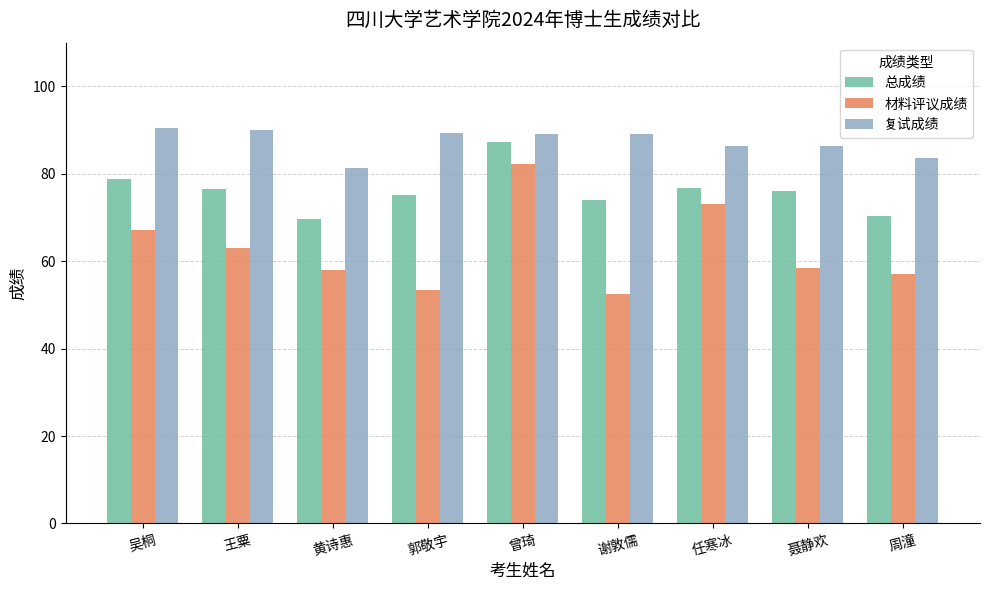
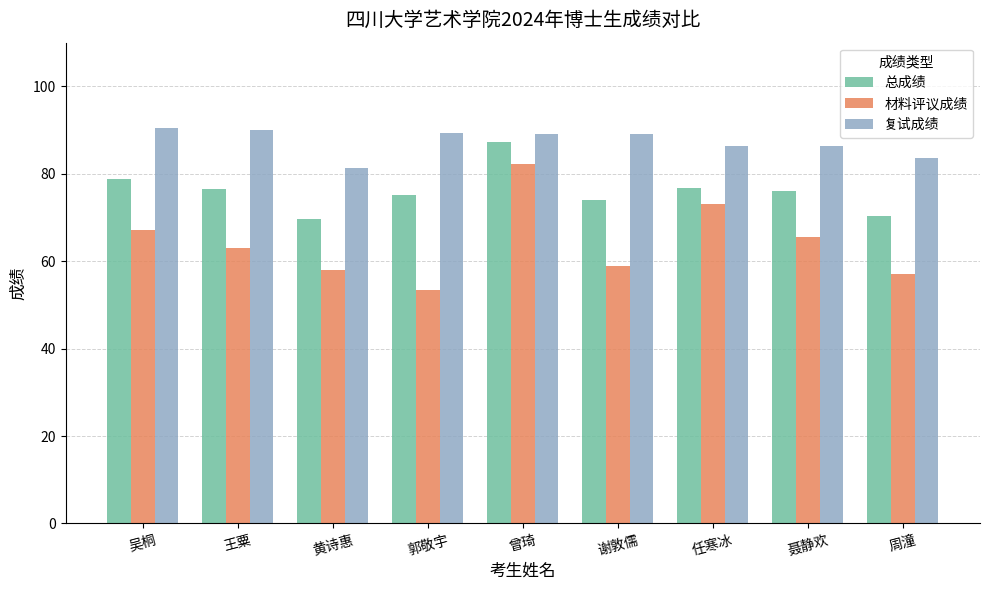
  {
    "材料评议成绩": {
      "吴桐": 67,
      "王粟": 63,
      "黄诗惠": 58,
      "郭敬宇": 54,
      "曾琦": 82,
-     "谢敦儒": 53,
+     "谢敦儒": 59,
      "任寒冰": 73,
-     "聂静欢": 58,
+     "聂静欢": 66,
      "周潼": 57
    }
  }
